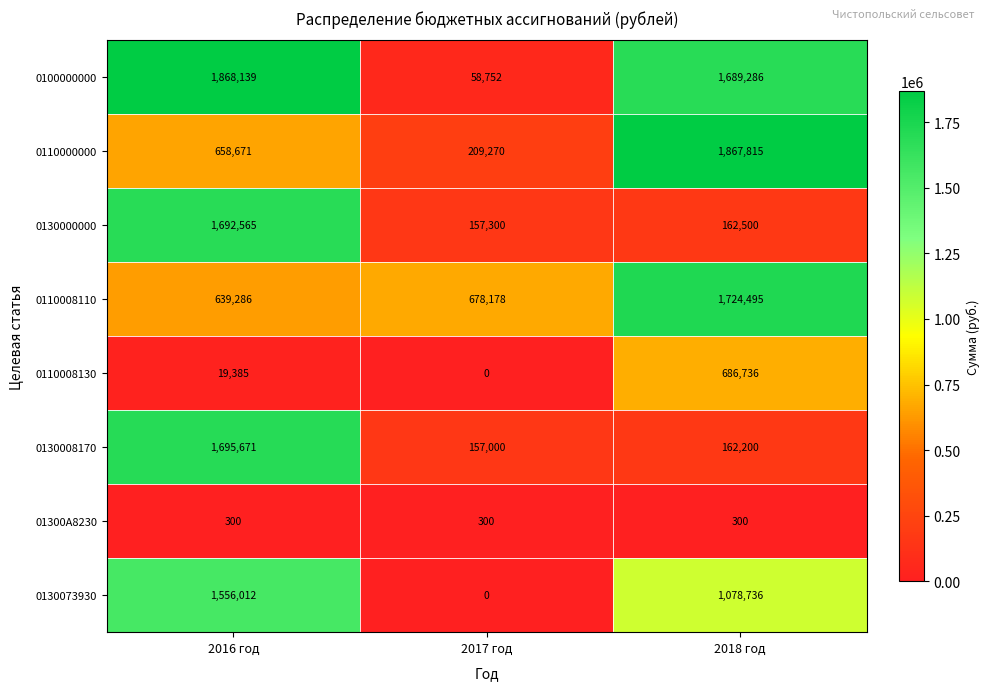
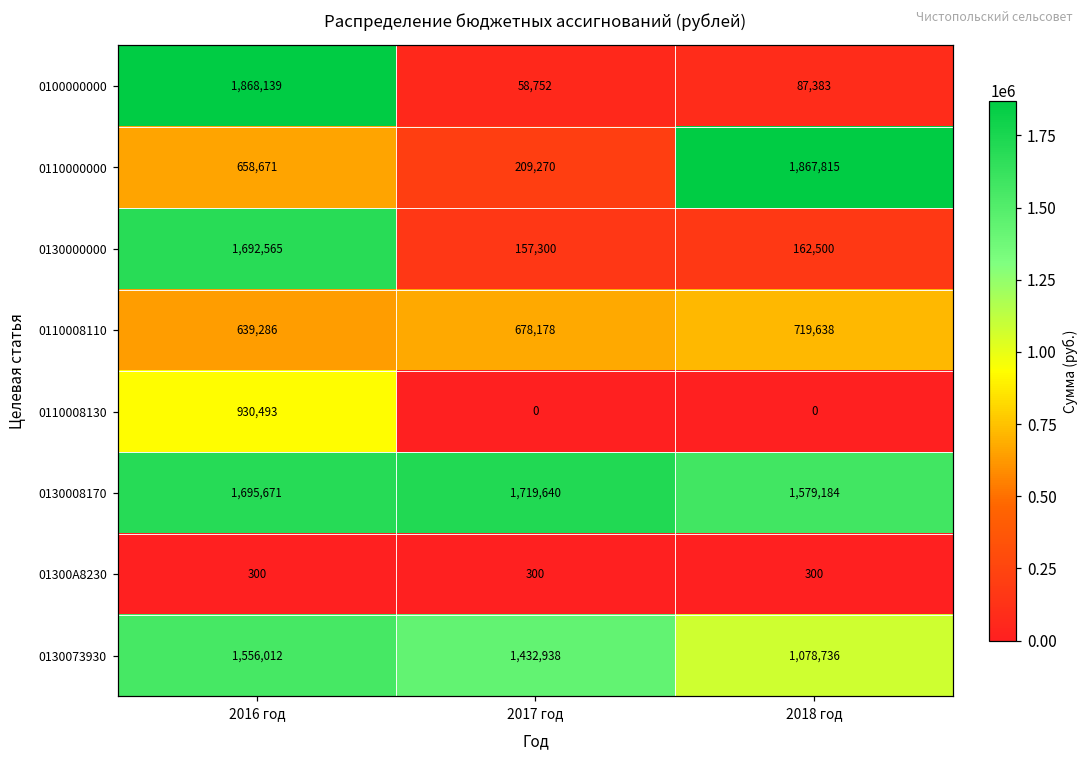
  {
    "0100000000": {
      "2016 год": "1,868,139",
      "2017 год": "58,752",
-     "2018 год": "1,689,286"
+     "2018 год": "87,383"
    },
    "0110000000": {
      "2016 год": "658,671",
      "2017 год": "209,270",
      "2018 год": "1,867,815"
    },
    "0130000000": {
      "2016 год": "1,692,565",
      "2017 год": "157,300",
      "2018 год": "162,500"
    },
    "0110008110": {
      "2016 год": "639,286",
      "2017 год": "678,178",
-     "2018 год": "1,724,495"
+     "2018 год": "719,638"
    },
    "0110008130": {
-     "2016 год": "19,385",
+     "2016 год": "930,493",
      "2017 год": "0",
-     "2018 год": "686,736"
+     "2018 год": "0"
    },
    "0130008170": {
      "2016 год": "1,695,671",
-     "2017 год": "157,000",
-     "2018 год": "162,200"
+     "2017 год": "1,719,640",
+     "2018 год": "1,579,184"
    },
    "01300A8230": {
      "2016 год": "300",
      "2017 год": "300",
      "2018 год": "300"
    },
    "0130073930": {
      "2016 год": "1,556,012",
-     "2017 год": "0",
+     "2017 год": "1,432,938",
      "2018 год": "1,078,736"
    }
  }
